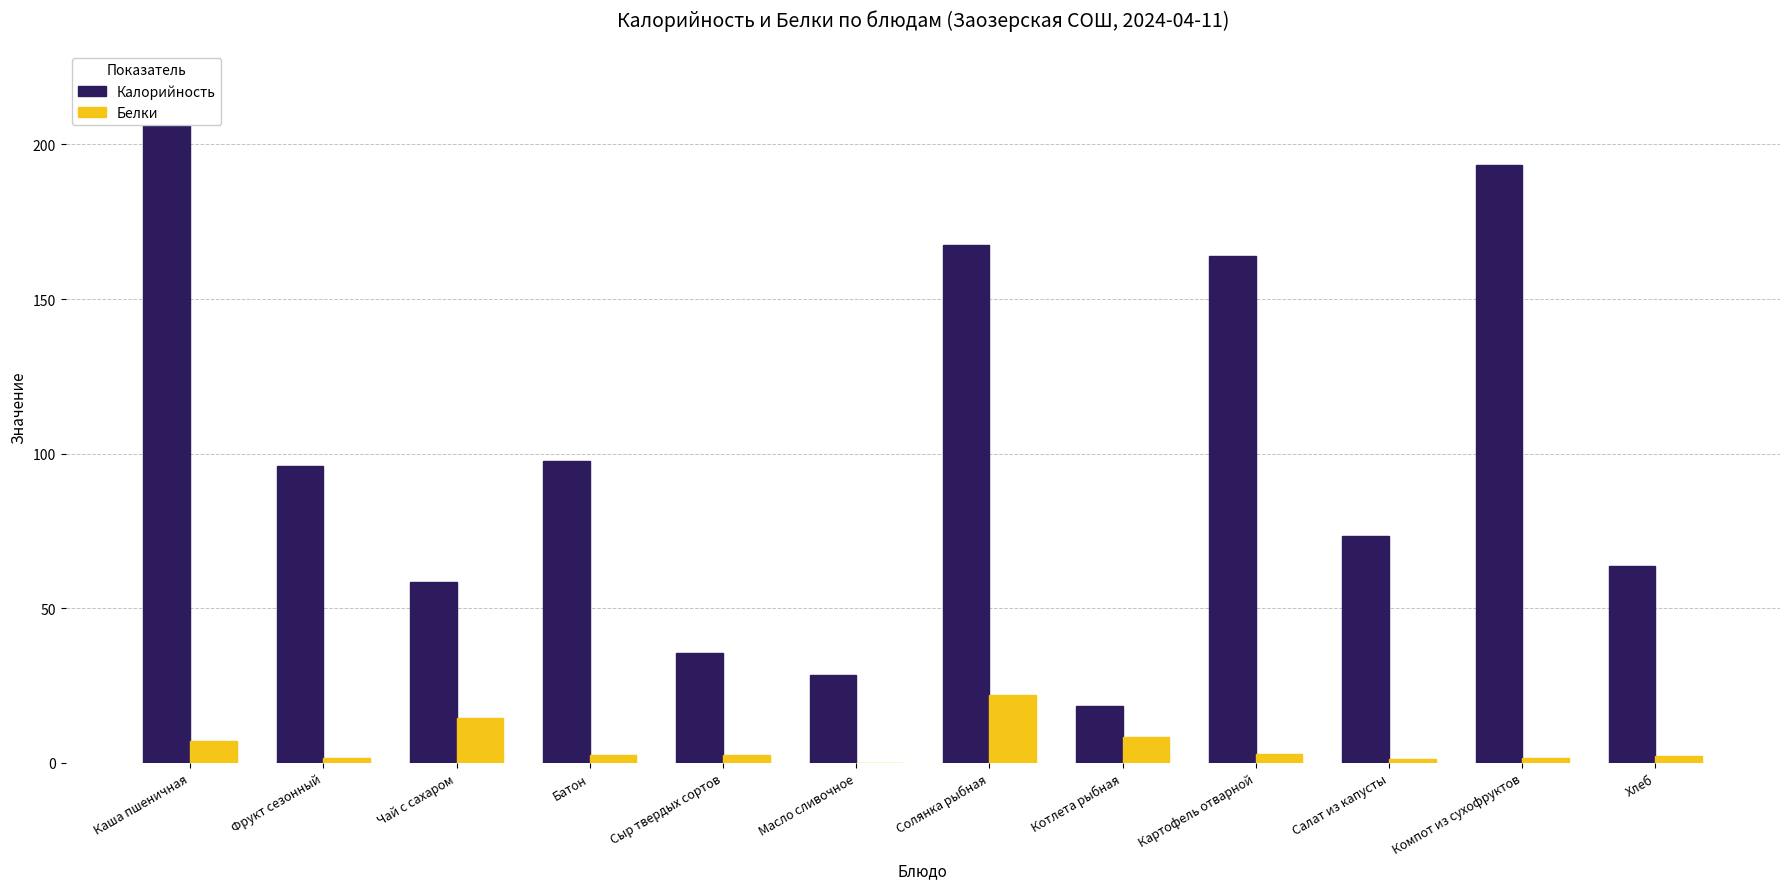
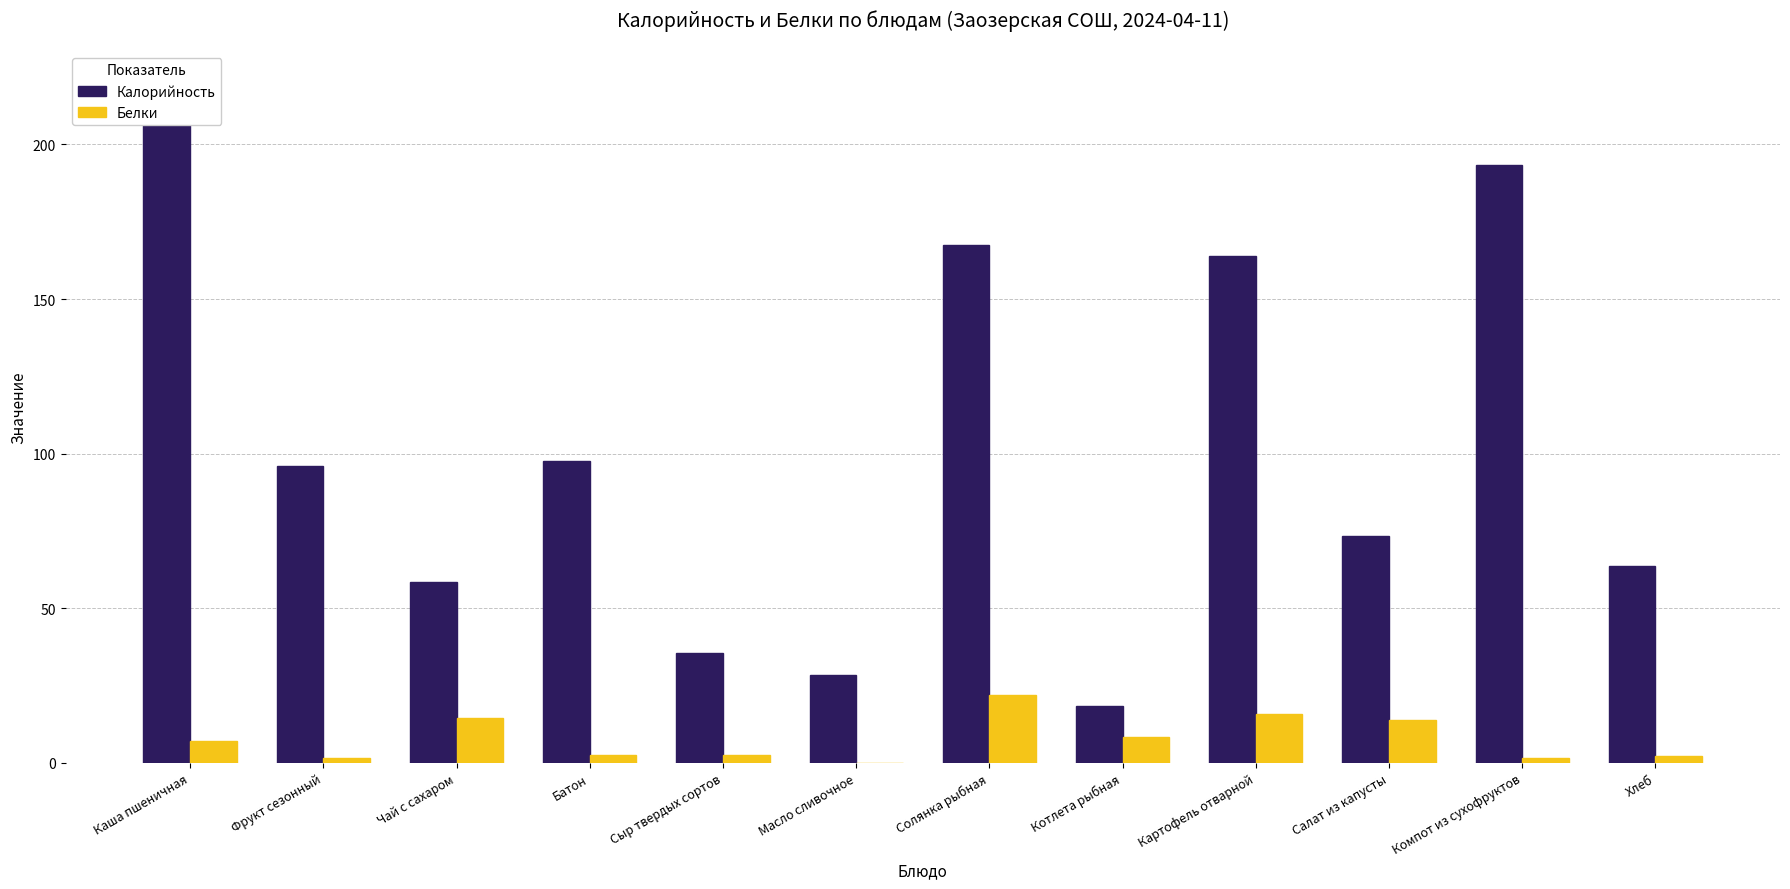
  {
    "Калорийность": {
      "Фрукт сезонный": 96,
      "Чай с сахаром": 58,
      "Батон": 98,
      "Сыр твердых сортов": 36,
      "Масло сливочное": 28,
      "Солянка рыбная": 168,
      "Котлета рыбная": 19,
      "Картофель отварной": 164,
      "Салат из капусты": 74,
      "Компот из сухофруктов": 193,
      "Хлеб": 64
    },
    "Белки": {
      "Каша пшеничная": 7,
      "Фрукт сезонный": 2,
      "Чай с сахаром": 14,
      "Батон": 3,
      "Сыр твердых сортов": 3,
      "Солянка рыбная": 22,
      "Котлета рыбная": 9,
-     "Картофель отварной": 3,
-     "Салат из капусты": 1,
+     "Картофель отварной": 16,
+     "Салат из капусты": 14,
      "Компот из сухофруктов": 2,
      "Хлеб": 2
    }
  }
